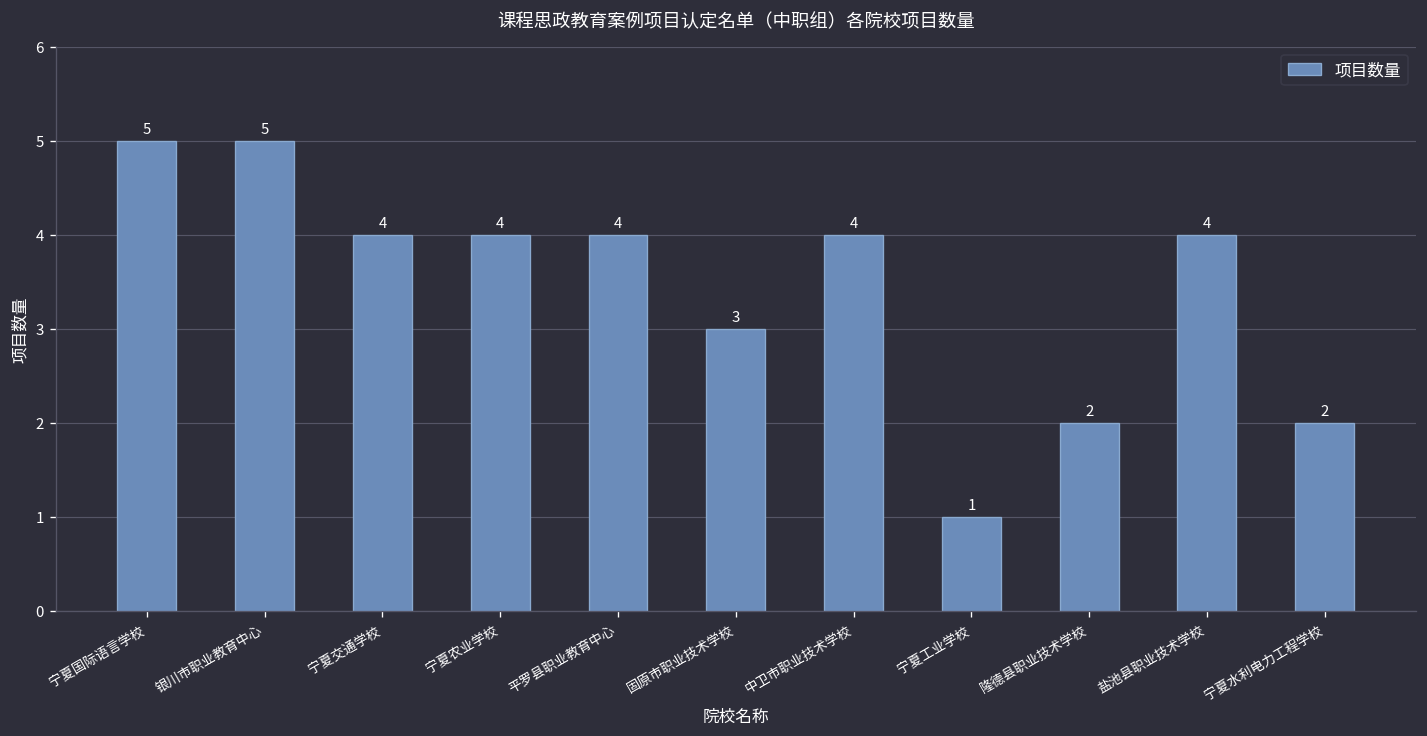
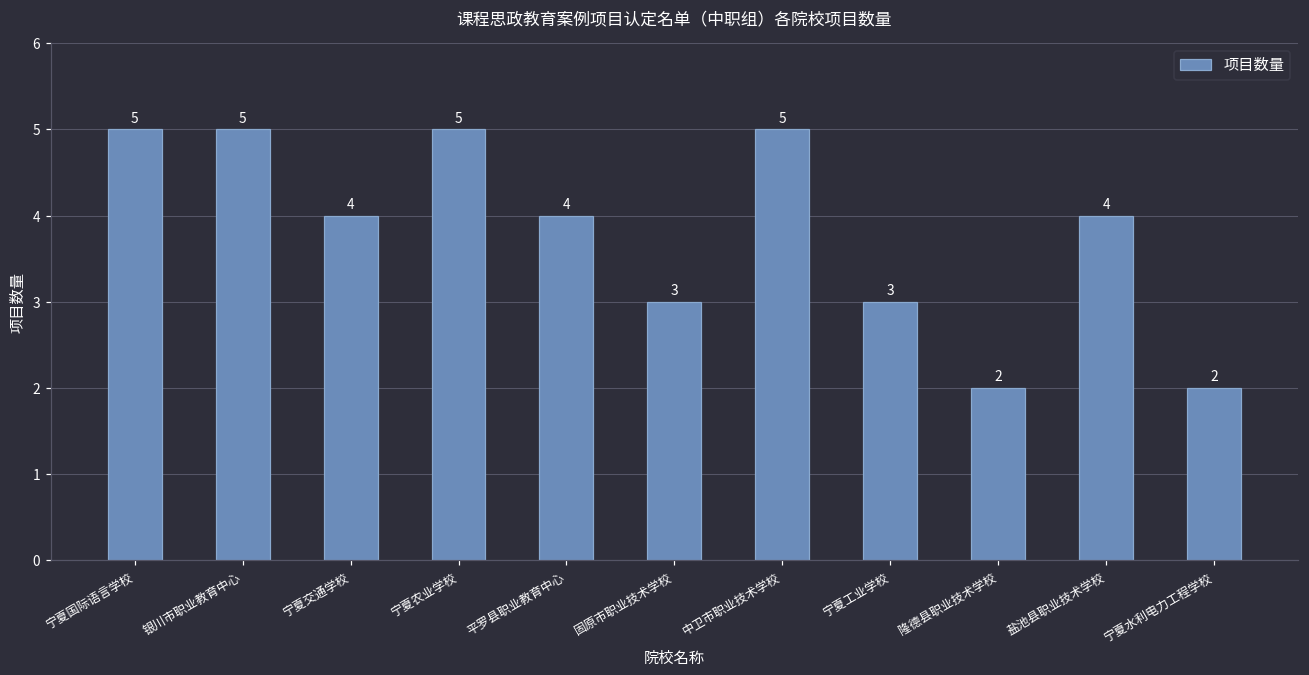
  {
    "宁夏国际语言学校": 5,
    "银川市职业教育中心": 5,
    "宁夏交通学校": 4,
-   "宁夏农业学校": 4,
+   "宁夏农业学校": 5,
    "平罗县职业教育中心": 4,
    "固原市职业技术学校": 3,
-   "中卫市职业技术学校": 4,
-   "宁夏工业学校": 1,
+   "中卫市职业技术学校": 5,
+   "宁夏工业学校": 3,
    "隆德县职业技术学校": 2,
    "盐池县职业技术学校": 4,
    "宁夏水利电力工程学校": 2
  }
